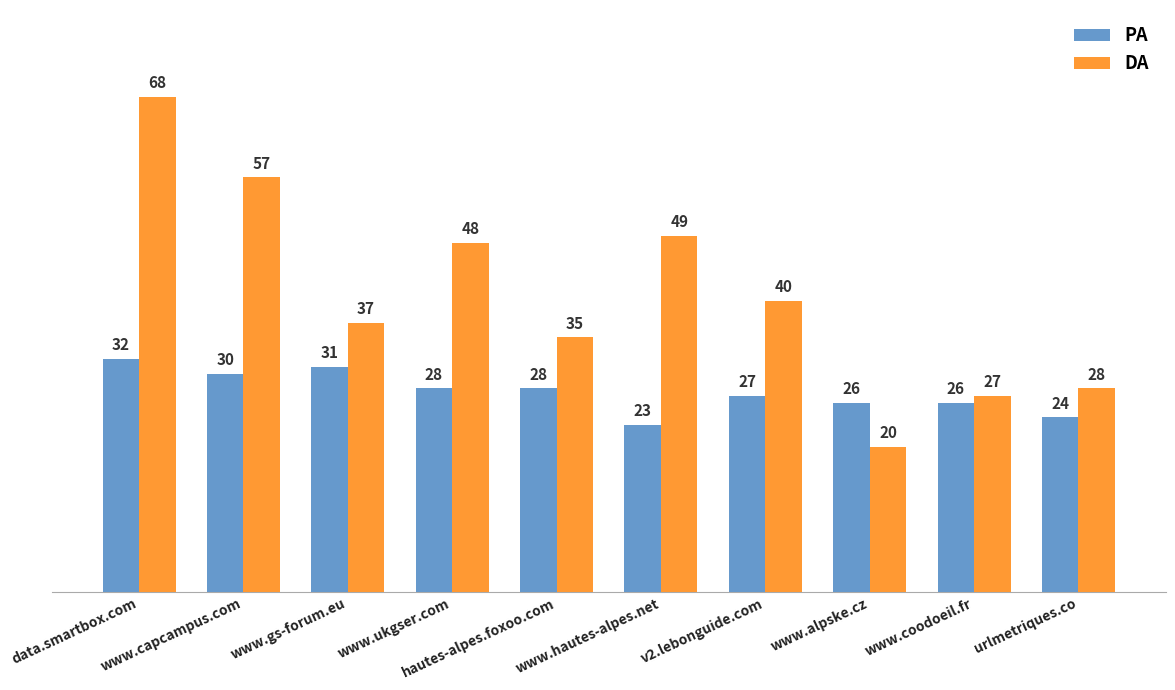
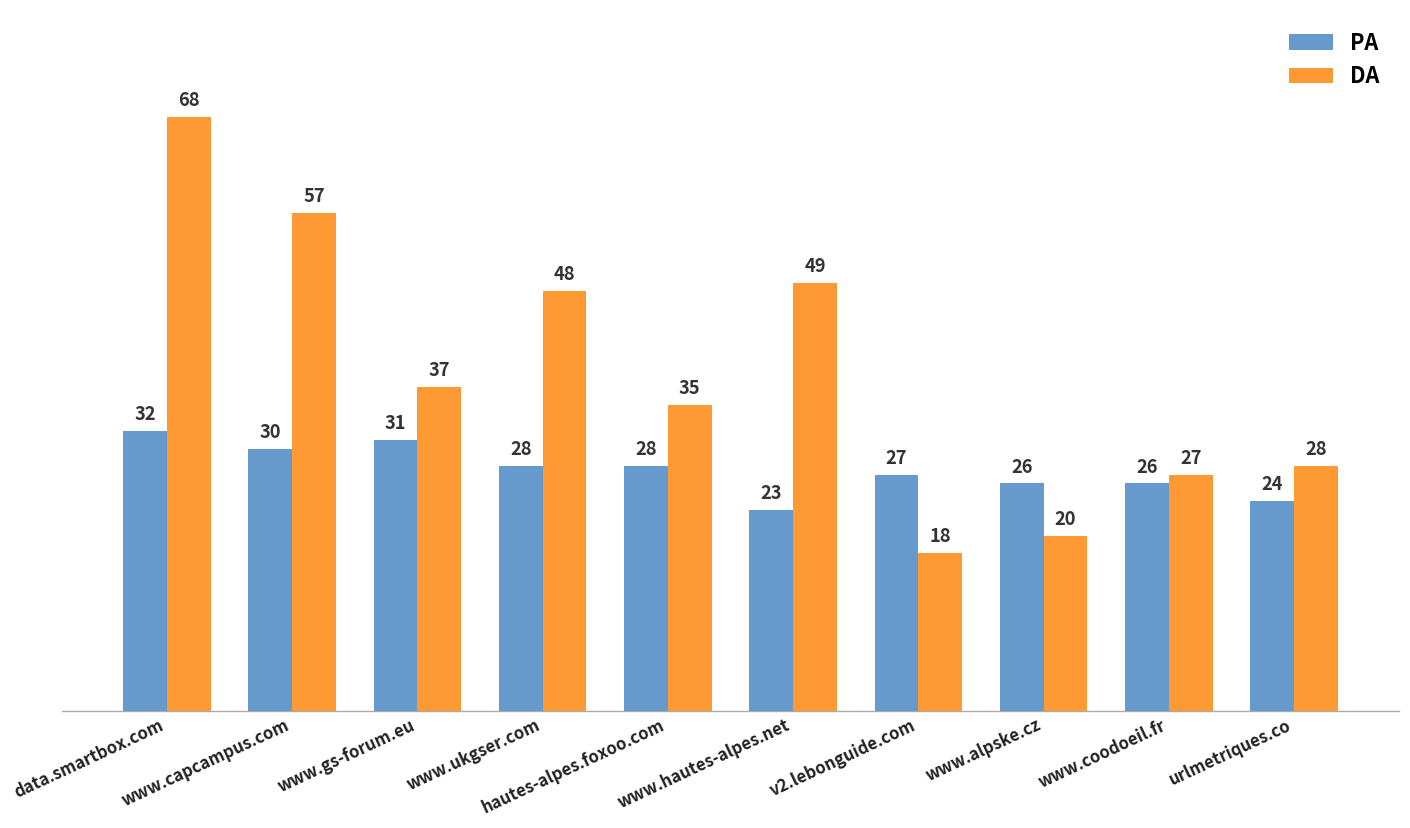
  {
    "PA": {
      "data.smartbox.com": 32,
      "www.capcampus.com": 30,
      "www.gs-forum.eu": 31,
      "www.ukgser.com": 28,
      "hautes-alpes.foxoo.com": 28,
      "www.hautes-alpes.net": 23,
      "v2.lebonguide.com": 27,
      "www.alpske.cz": 26,
      "www.coodoeil.fr": 26,
      "urlmetriques.co": 24
    },
    "DA": {
      "data.smartbox.com": 68,
      "www.capcampus.com": 57,
      "www.gs-forum.eu": 37,
      "www.ukgser.com": 48,
      "hautes-alpes.foxoo.com": 35,
      "www.hautes-alpes.net": 49,
-     "v2.lebonguide.com": 40,
+     "v2.lebonguide.com": 18,
      "www.alpske.cz": 20,
      "www.coodoeil.fr": 27,
      "urlmetriques.co": 28
    }
  }
